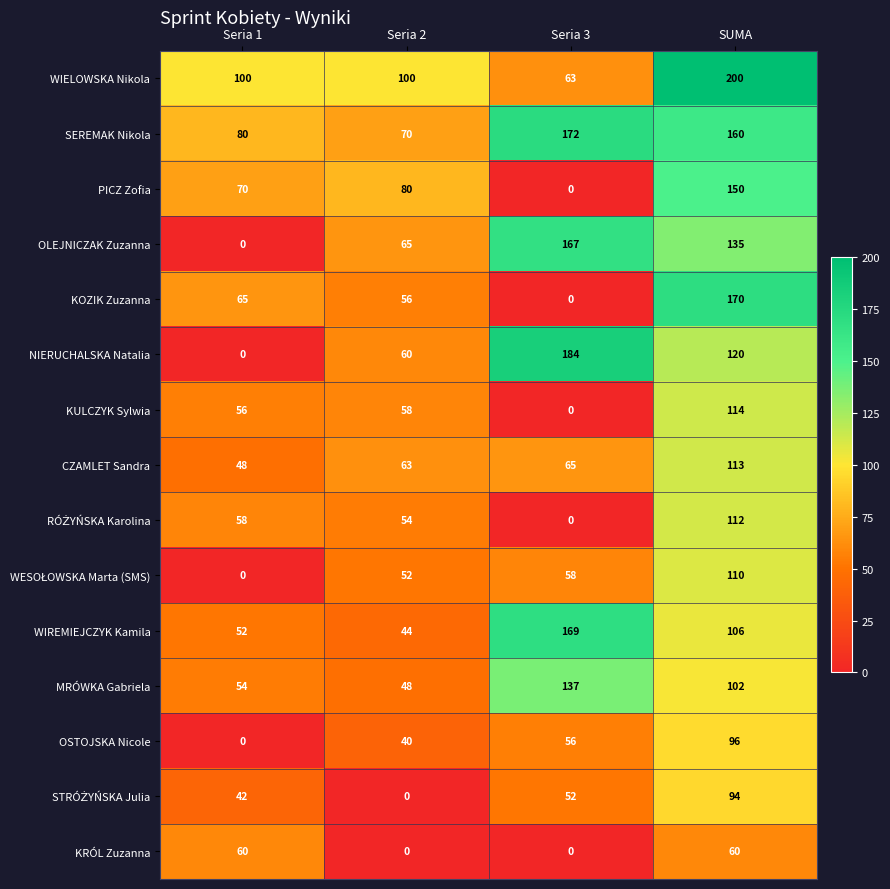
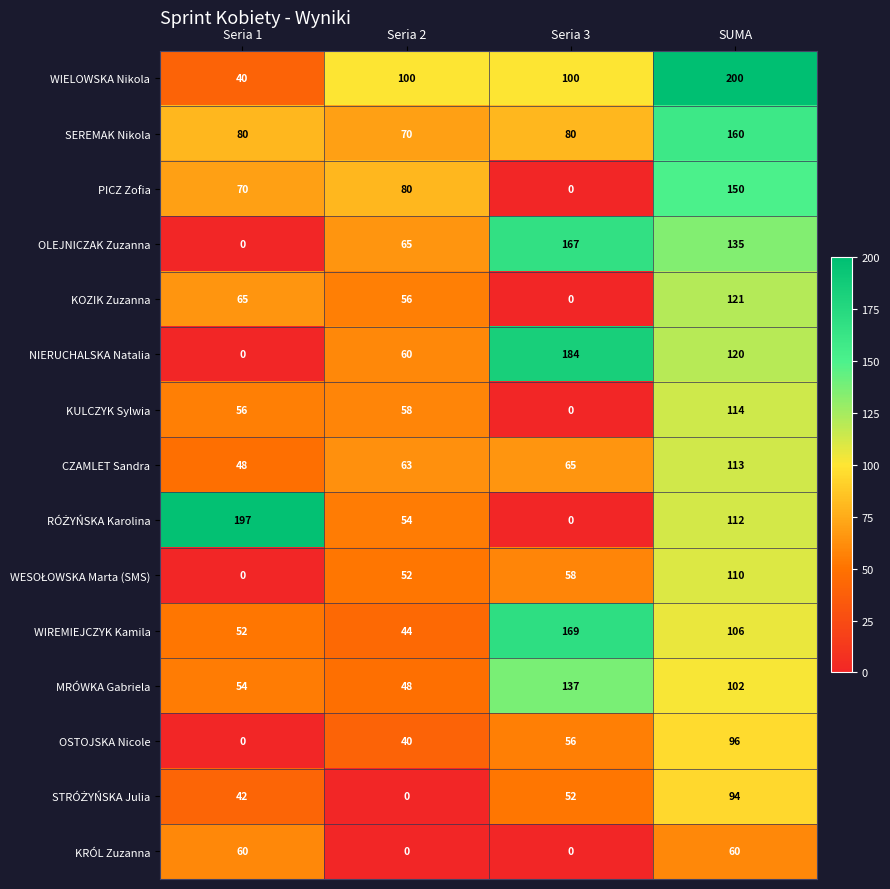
  {
    "WIELOWSKA Nikola": {
-     "Seria 1": 100,
+     "Seria 1": 40,
      "Seria 2": 100,
-     "Seria 3": 63,
+     "Seria 3": 100,
      "SUMA": 200
    },
    "SEREMAK Nikola": {
      "Seria 1": 80,
      "Seria 2": 70,
-     "Seria 3": 172,
+     "Seria 3": 80,
      "SUMA": 160
    },
    "PICZ Zofia": {
      "Seria 1": 70,
      "Seria 2": 80,
      "Seria 3": 0,
      "SUMA": 150
    },
    "OLEJNICZAK Zuzanna": {
      "Seria 1": 0,
      "Seria 2": 65,
      "Seria 3": 167,
      "SUMA": 135
    },
    "KOZIK Zuzanna": {
      "Seria 1": 65,
      "Seria 2": 56,
      "Seria 3": 0,
-     "SUMA": 170
+     "SUMA": 121
    },
    "NIERUCHALSKA Natalia": {
      "Seria 1": 0,
      "Seria 2": 60,
      "Seria 3": 184,
      "SUMA": 120
    },
    "KULCZYK Sylwia": {
      "Seria 1": 56,
      "Seria 2": 58,
      "Seria 3": 0,
      "SUMA": 114
    },
    "CZAMLET Sandra": {
      "Seria 1": 48,
      "Seria 2": 63,
      "Seria 3": 65,
      "SUMA": 113
    },
    "RÓŻYŃSKA Karolina": {
-     "Seria 1": 58,
+     "Seria 1": 197,
      "Seria 2": 54,
      "Seria 3": 0,
      "SUMA": 112
    },
    "WESOŁOWSKA Marta (SMS)": {
      "Seria 1": 0,
      "Seria 2": 52,
      "Seria 3": 58,
      "SUMA": 110
    },
    "WIREMIEJCZYK Kamila": {
      "Seria 1": 52,
      "Seria 2": 44,
      "Seria 3": 169,
      "SUMA": 106
    },
    "MRÓWKA Gabriela": {
      "Seria 1": 54,
      "Seria 2": 48,
      "Seria 3": 137,
      "SUMA": 102
    },
    "OSTOJSKA Nicole": {
      "Seria 1": 0,
      "Seria 2": 40,
      "Seria 3": 56,
      "SUMA": 96
    },
    "STRÓŻYŃSKA Julia": {
      "Seria 1": 42,
      "Seria 2": 0,
      "Seria 3": 52,
      "SUMA": 94
    },
    "KRÓL Zuzanna": {
      "Seria 1": 60,
      "Seria 2": 0,
      "Seria 3": 0,
      "SUMA": 60
    }
  }
